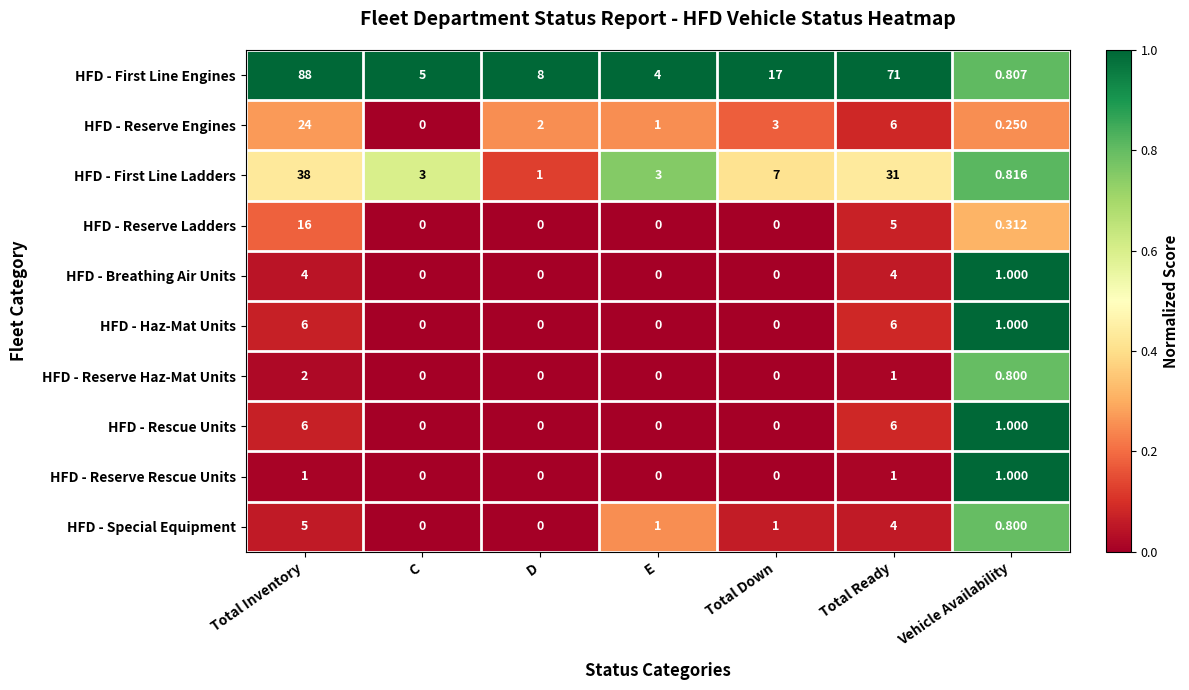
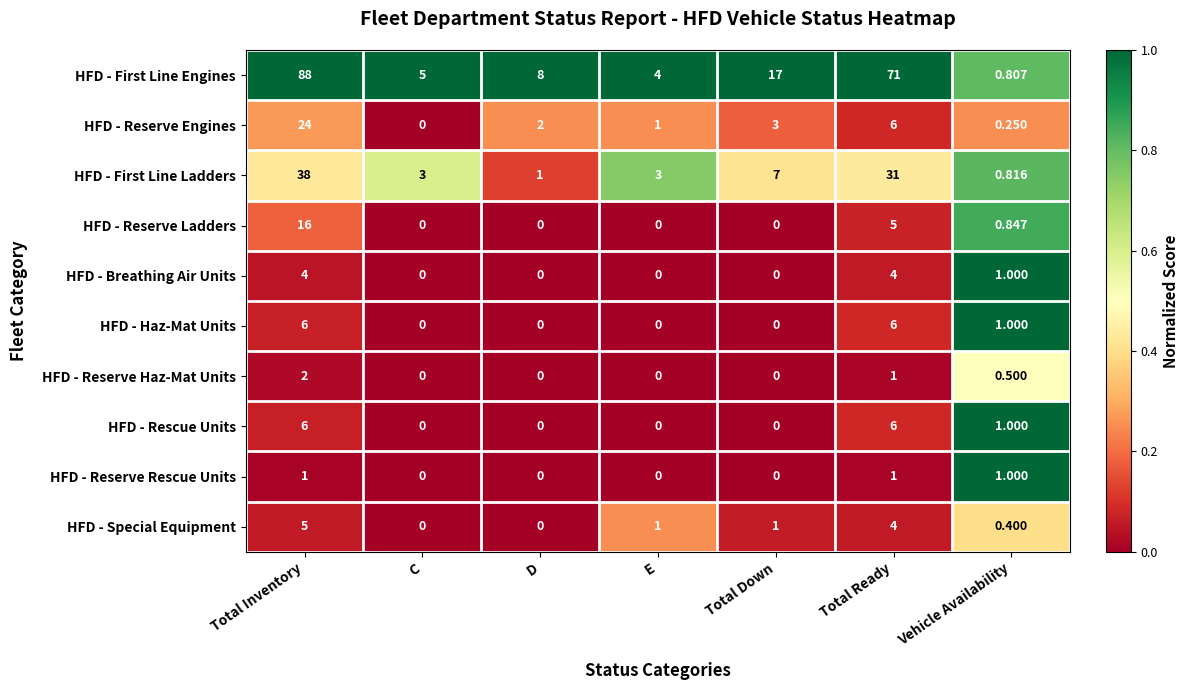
  {
    "HFD - First Line Engines": {
      "Total Inventory": 88,
      "C": 5,
      "D": 8,
      "E": 4,
      "Total Down": 17,
      "Total Ready": 71,
      "Vehicle Availability": 0.807
    },
    "HFD - Reserve Engines": {
      "Total Inventory": 24,
      "C": 0,
      "D": 2,
      "E": 1,
      "Total Down": 3,
      "Total Ready": 6,
      "Vehicle Availability": 0.250
    },
    "HFD - First Line Ladders": {
      "Total Inventory": 38,
      "C": 3,
      "D": 1,
      "E": 3,
      "Total Down": 7,
      "Total Ready": 31,
      "Vehicle Availability": 0.816
    },
    "HFD - Reserve Ladders": {
      "Total Inventory": 16,
      "C": 0,
      "D": 0,
      "E": 0,
      "Total Down": 0,
      "Total Ready": 5,
-     "Vehicle Availability": 0.312
+     "Vehicle Availability": 0.847
    },
    "HFD - Breathing Air Units": {
      "Total Inventory": 4,
      "C": 0,
      "D": 0,
      "E": 0,
      "Total Down": 0,
      "Total Ready": 4,
      "Vehicle Availability": 1.000
    },
    "HFD - Haz-Mat Units": {
      "Total Inventory": 6,
      "C": 0,
      "D": 0,
      "E": 0,
      "Total Down": 0,
      "Total Ready": 6,
      "Vehicle Availability": 1.000
    },
    "HFD - Reserve Haz-Mat Units": {
      "Total Inventory": 2,
      "C": 0,
      "D": 0,
      "E": 0,
      "Total Down": 0,
      "Total Ready": 1,
-     "Vehicle Availability": 0.800
+     "Vehicle Availability": 0.500
    },
    "HFD - Rescue Units": {
      "Total Inventory": 6,
      "C": 0,
      "D": 0,
      "E": 0,
      "Total Down": 0,
      "Total Ready": 6,
      "Vehicle Availability": 1.000
    },
    "HFD - Reserve Rescue Units": {
      "Total Inventory": 1,
      "C": 0,
      "D": 0,
      "E": 0,
      "Total Down": 0,
      "Total Ready": 1,
      "Vehicle Availability": 1.000
    },
    "HFD - Special Equipment": {
      "Total Inventory": 5,
      "C": 0,
      "D": 0,
      "E": 1,
      "Total Down": 1,
      "Total Ready": 4,
-     "Vehicle Availability": 0.800
+     "Vehicle Availability": 0.400
    }
  }
